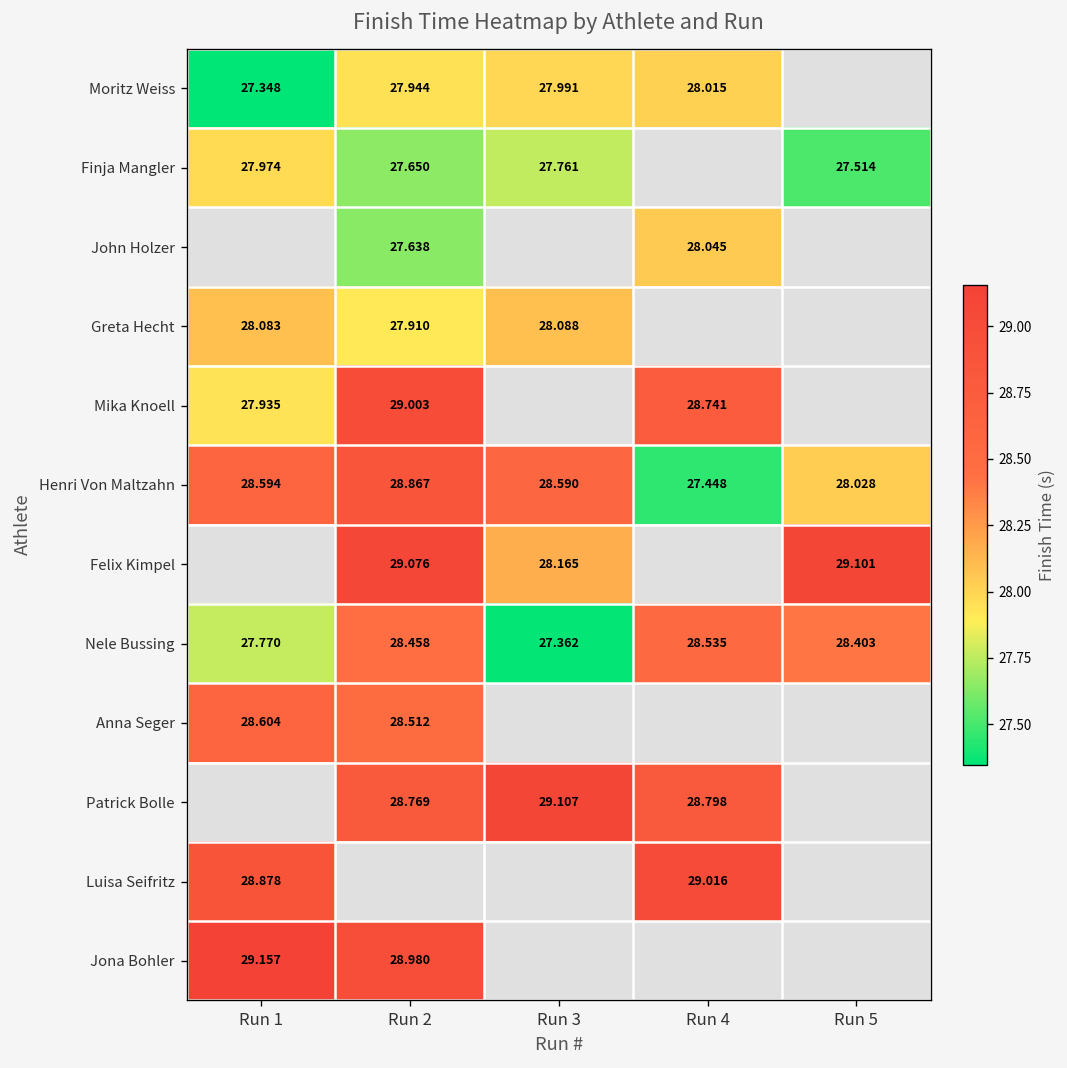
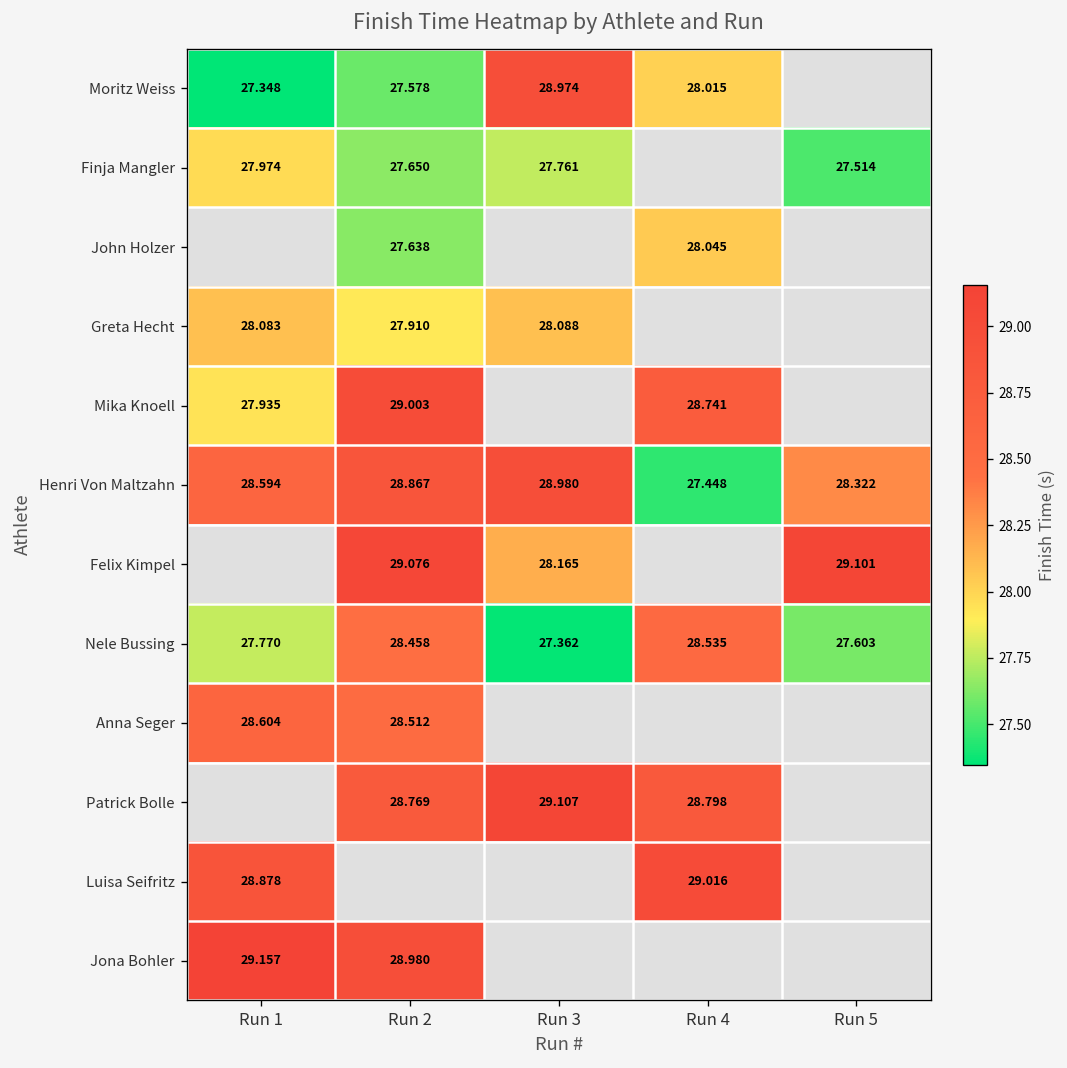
  {
    "Moritz Weiss": {
      "Run 1": 27.348,
-     "Run 2": 27.944,
-     "Run 3": 27.991,
+     "Run 2": 27.578,
+     "Run 3": 28.974,
      "Run 4": 28.015
    },
    "Finja Mangler": {
      "Run 1": 27.974,
      "Run 2": 27.650,
      "Run 3": 27.761,
      "Run 5": 27.514
    },
    "John Holzer": {
      "Run 2": 27.638,
      "Run 4": 28.045
    },
    "Greta Hecht": {
      "Run 1": 28.083,
      "Run 2": 27.910,
      "Run 3": 28.088
    },
    "Mika Knoell": {
      "Run 1": 27.935,
      "Run 2": 29.003,
      "Run 4": 28.741
    },
    "Henri Von Maltzahn": {
      "Run 1": 28.594,
      "Run 2": 28.867,
-     "Run 3": 28.590,
+     "Run 3": 28.980,
      "Run 4": 27.448,
-     "Run 5": 28.028
+     "Run 5": 28.322
    },
    "Felix Kimpel": {
      "Run 2": 29.076,
      "Run 3": 28.165,
      "Run 5": 29.101
    },
    "Nele Bussing": {
      "Run 1": 27.770,
      "Run 2": 28.458,
      "Run 3": 27.362,
      "Run 4": 28.535,
-     "Run 5": 28.403
+     "Run 5": 27.603
    },
    "Anna Seger": {
      "Run 1": 28.604,
      "Run 2": 28.512
    },
    "Patrick Bolle": {
      "Run 2": 28.769,
      "Run 3": 29.107,
      "Run 4": 28.798
    },
    "Luisa Seifritz": {
      "Run 1": 28.878,
      "Run 4": 29.016
    },
    "Jona Bohler": {
      "Run 1": 29.157,
      "Run 2": 28.980
    }
  }
